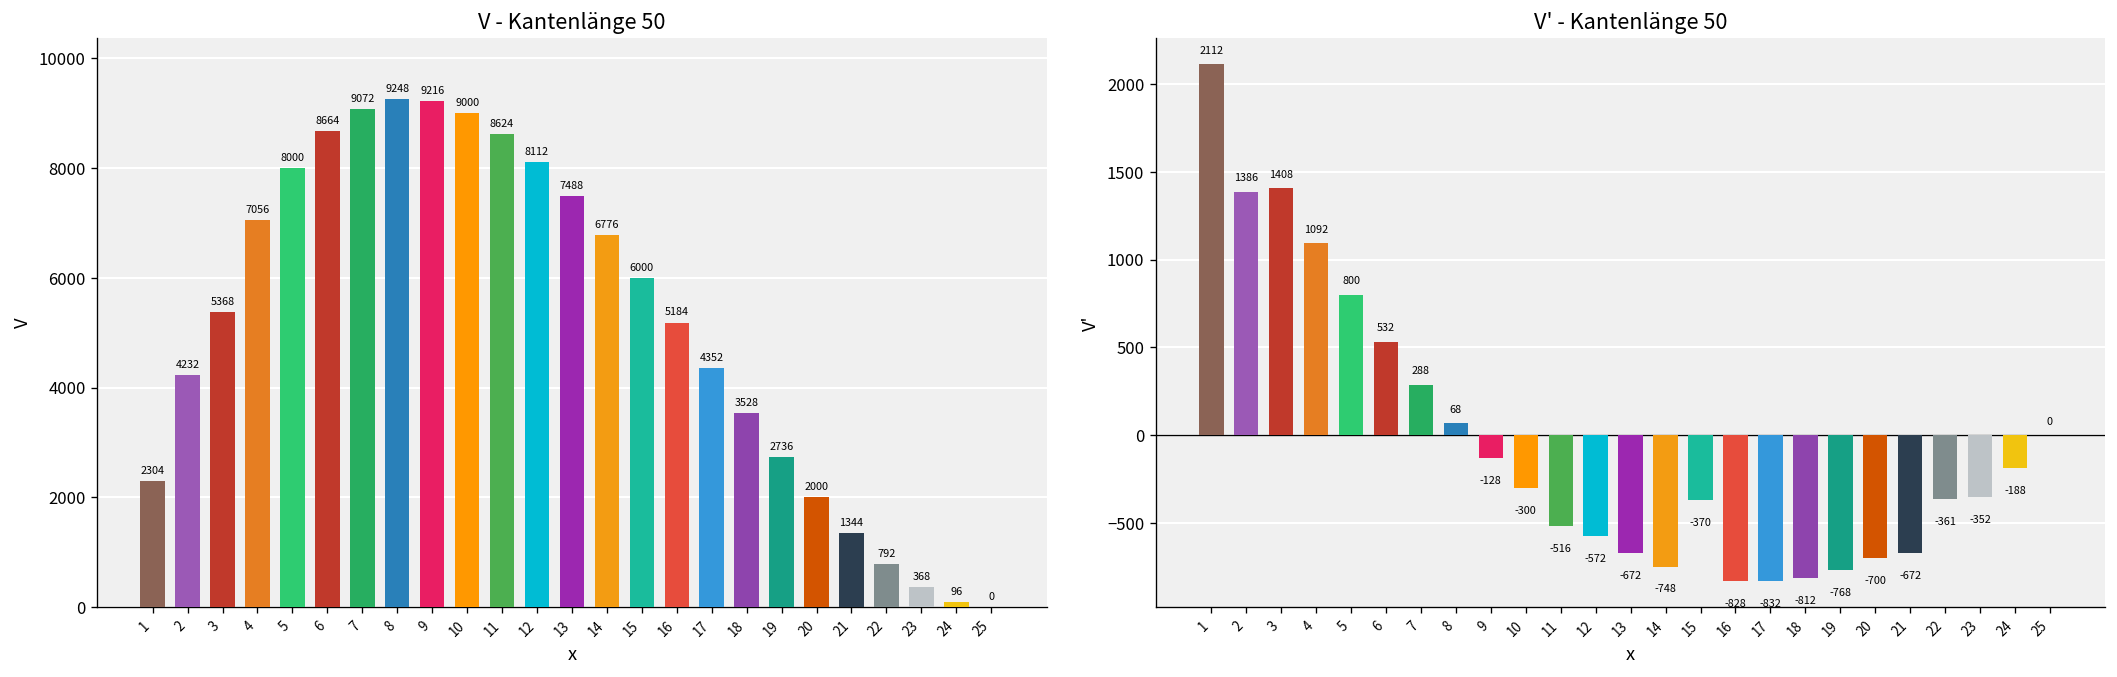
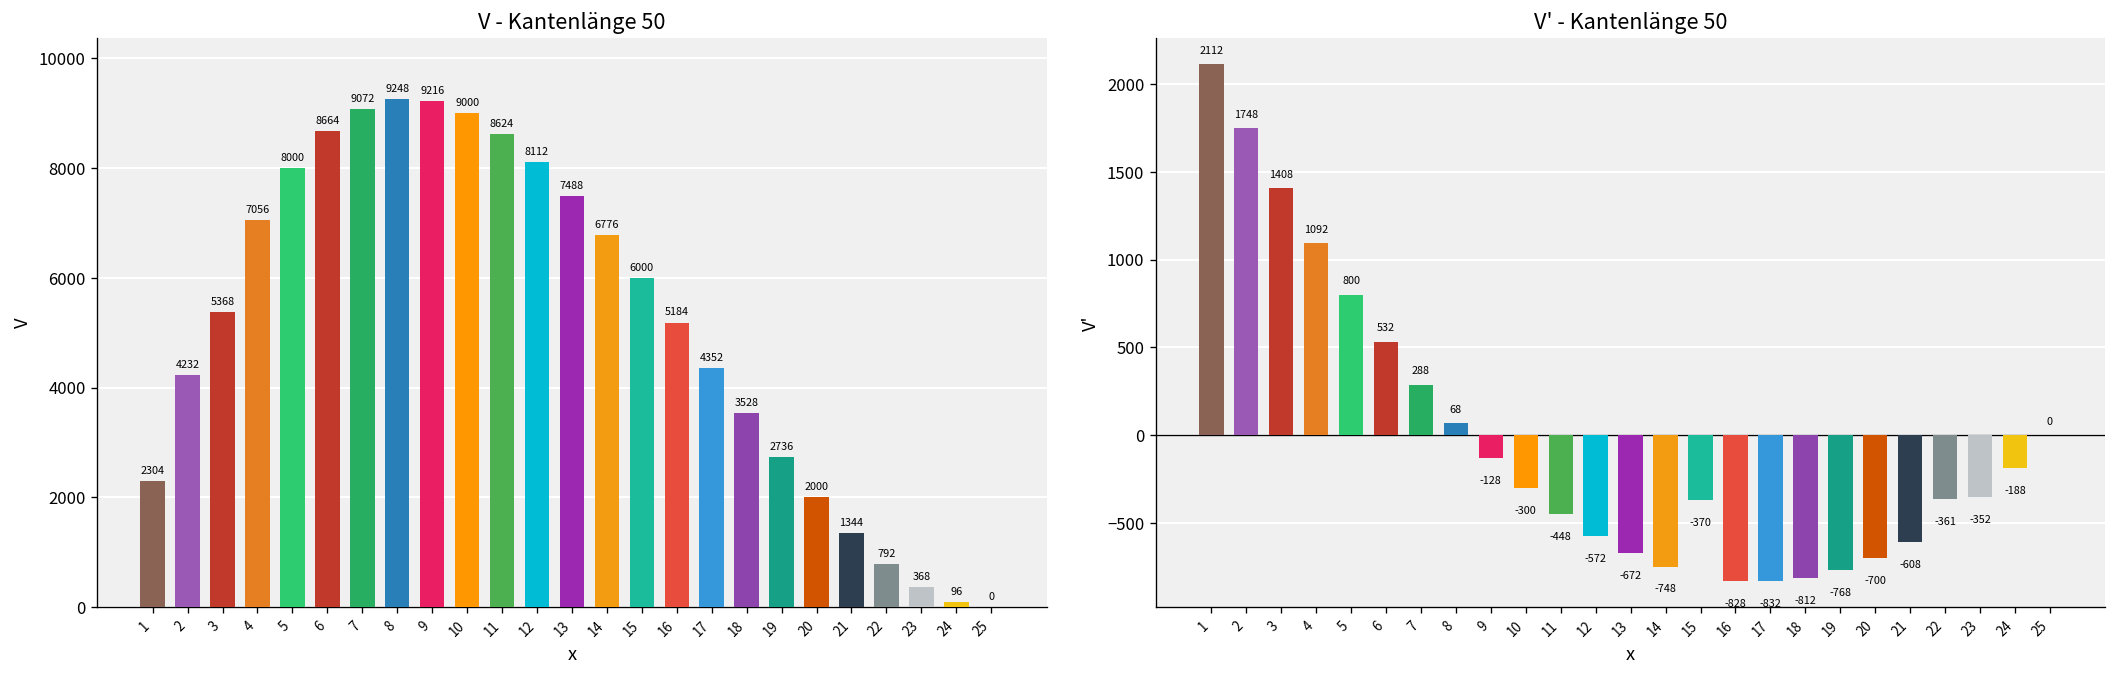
  {
    "V - Kantenlänge 50": {
      "1": 2304,
      "2": 4232,
      "3": 5368,
      "4": 7056,
      "5": 8000,
      "6": 8664,
      "7": 9072,
      "8": 9248,
      "9": 9216,
      "10": 9000,
      "11": 8624,
      "12": 8112,
      "13": 7488,
      "14": 6776,
      "15": 6000,
      "16": 5184,
      "17": 4352,
      "18": 3528,
      "19": 2736,
      "20": 2000,
      "21": 1344,
      "22": 792,
      "23": 368,
      "24": 96,
      "25": 0
    },
    "V' - Kantenlänge 50": {
      "1": 2112,
-     "2": 1386,
+     "2": 1748,
      "3": 1408,
      "4": 1092,
      "5": 800,
      "6": 532,
      "7": 288,
      "8": 68,
      "9": -128,
      "10": -300,
-     "11": -516,
+     "11": -448,
      "12": -572,
      "13": -672,
      "14": -748,
      "15": -370,
      "16": -828,
      "17": -832,
      "18": -812,
      "19": -768,
      "20": -700,
-     "21": -672,
+     "21": -608,
      "22": -361,
      "23": -352,
      "24": -188,
      "25": 0
    }
  }
